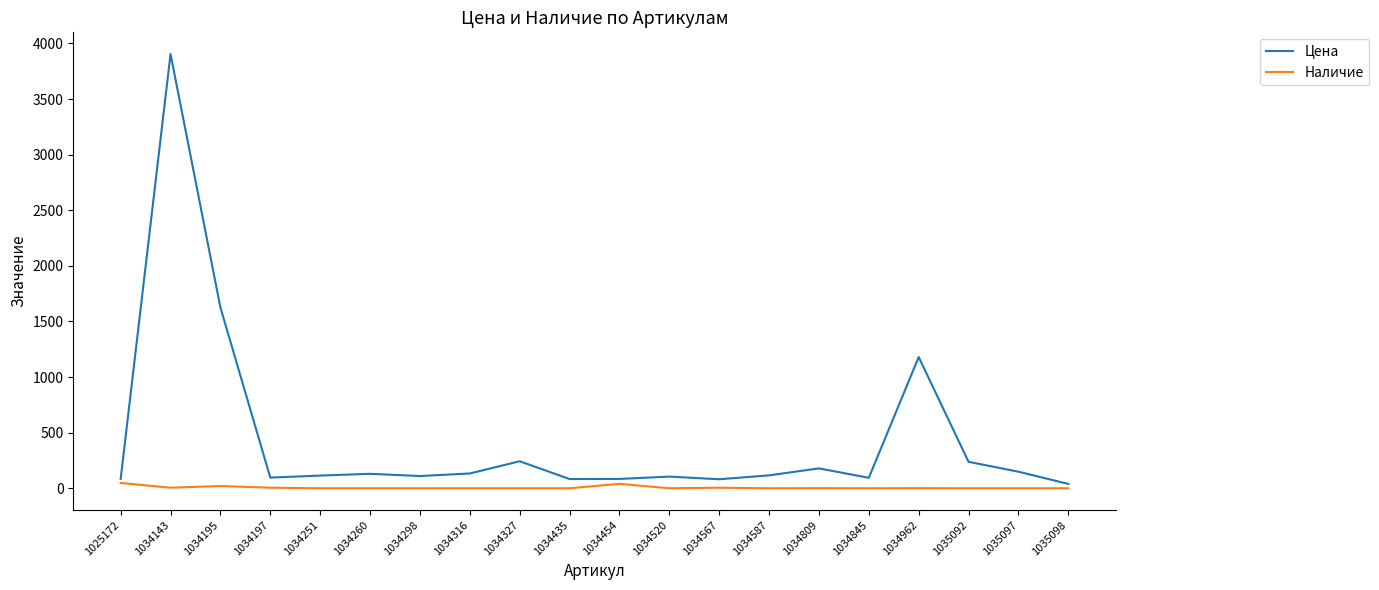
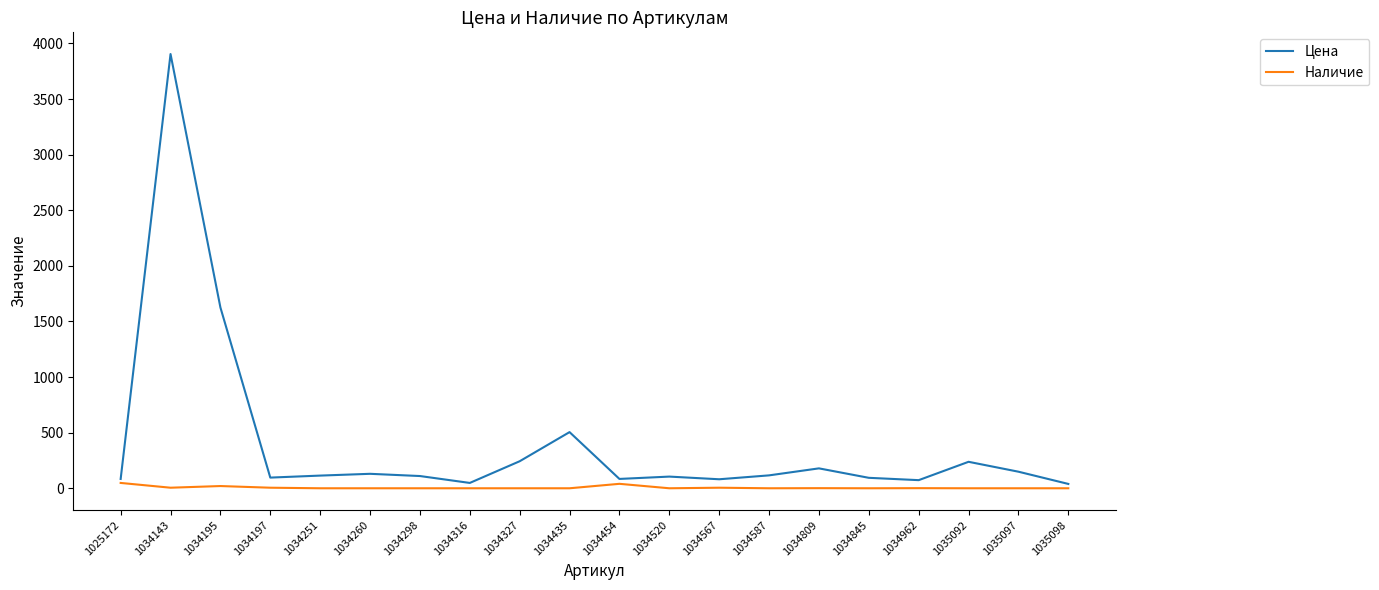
  {
    "Цена": {
      "1025172": 80,
      "1034143": 3910,
      "1034195": 1630,
      "1034197": 100,
      "1034251": 110,
      "1034260": 130,
      "1034298": 110,
-     "1034316": 130,
+     "1034316": 50,
      "1034327": 240,
-     "1034435": 80,
+     "1034435": 510,
      "1034454": 80,
      "1034520": 110,
      "1034567": 80,
      "1034587": 120,
      "1034809": 180,
      "1034845": 90,
-     "1034962": 1180,
+     "1034962": 70,
      "1035092": 240,
      "1035097": 150,
      "1035098": 40
    },
    "Наличие": {
      "1025172": 50,
      "1034143": 10,
      "1034195": 20,
      "1034197": 10,
      "1034251": 0,
      "1034260": 0,
      "1034298": 0,
      "1034316": 0,
      "1034327": 0,
      "1034435": 0,
      "1034454": 40,
      "1034520": 0,
      "1034567": 10,
      "1034587": 0,
      "1034809": 0,
      "1034845": 0,
      "1034962": 0,
      "1035092": 0,
      "1035097": 0,
      "1035098": 0
    }
  }
